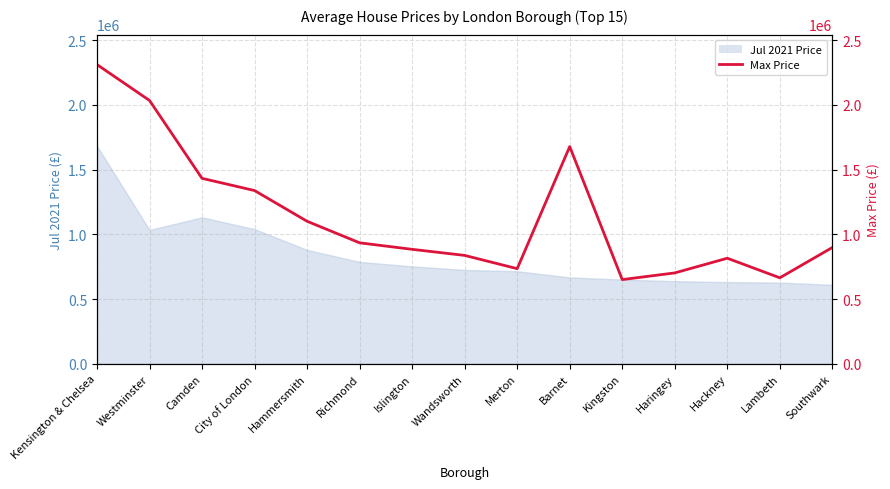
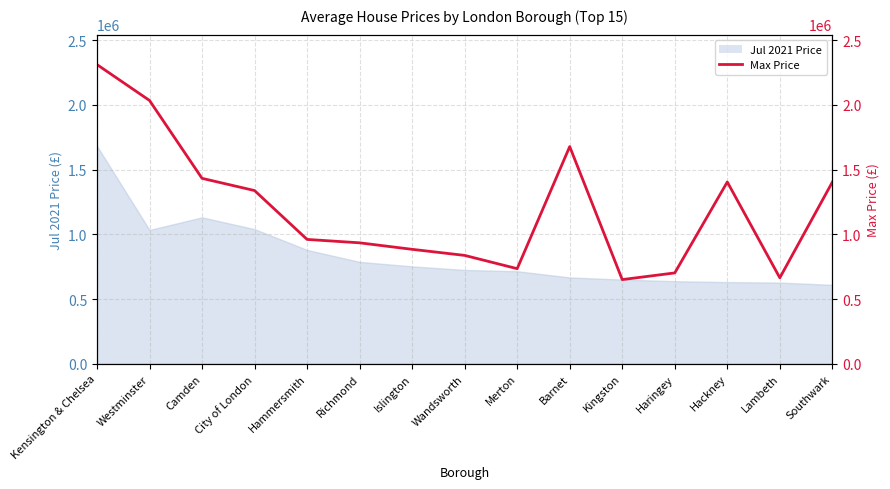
  {
    "Jul 2021 Price": {
      "Kensington & Chelsea": 1680000,
      "Westminster": 1030000,
      "Camden": 1130000,
      "City of London": 1040000,
      "Hammersmith": 880000,
      "Richmond": 790000,
      "Islington": 750000,
      "Wandsworth": 730000,
      "Merton": 720000,
      "Barnet": 670000,
      "Kingston": 650000,
      "Haringey": 640000,
      "Hackney": 630000,
      "Lambeth": 630000,
      "Southwark": 610000
    },
    "Max Price": {
      "Kensington & Chelsea": 2310000,
      "Westminster": 2040000,
      "Camden": 1430000,
      "City of London": 1340000,
-     "Hammersmith": 1100000,
+     "Hammersmith": 960000,
      "Richmond": 930000,
      "Islington": 880000,
      "Wandsworth": 840000,
      "Merton": 730000,
      "Barnet": 1680000,
      "Kingston": 650000,
      "Haringey": 700000,
-     "Hackney": 820000,
+     "Hackney": 1400000,
      "Lambeth": 660000,
-     "Southwark": 900000
+     "Southwark": 1400000
    }
  }
